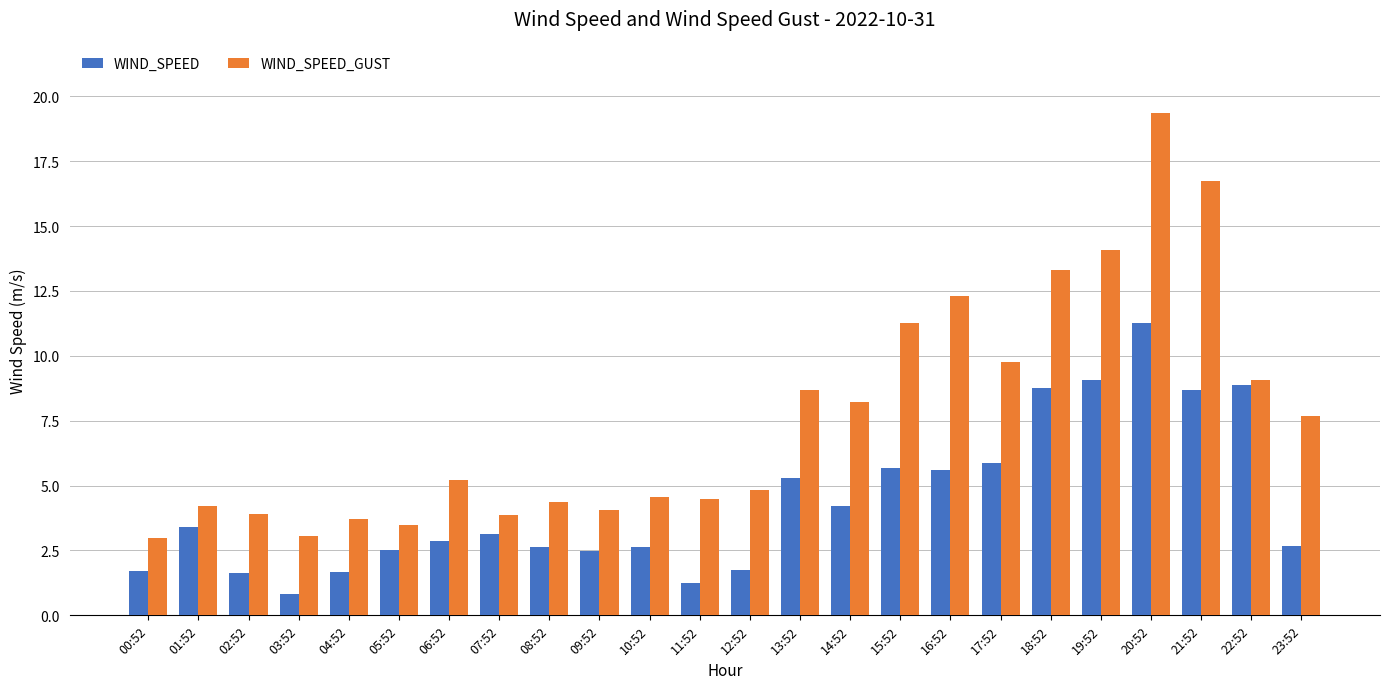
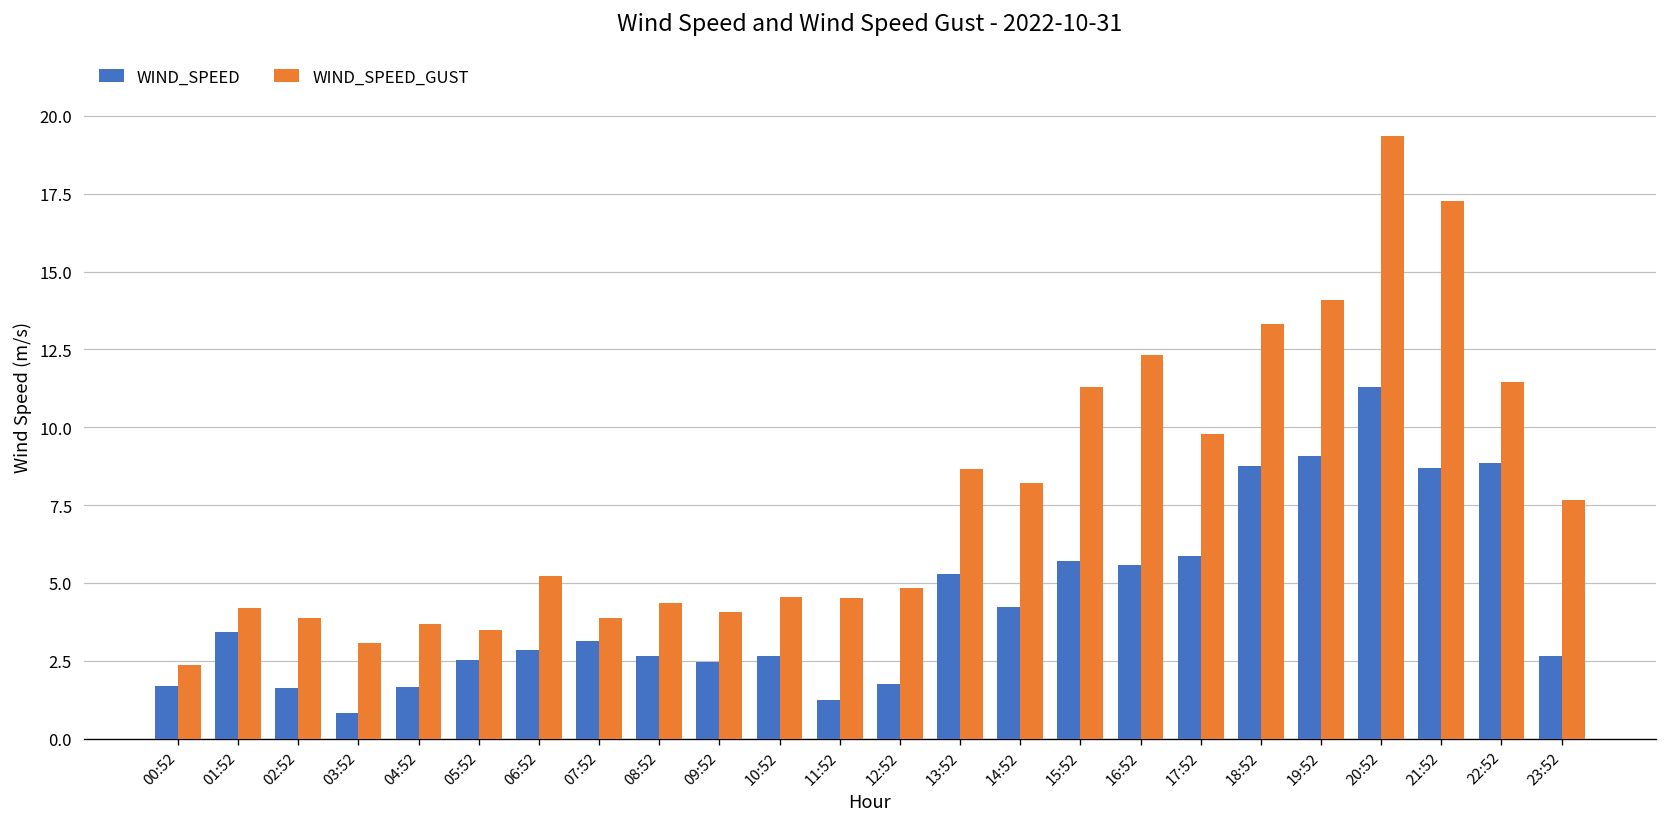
  {
    "WIND_SPEED": {
      "00:52": 1.7,
      "01:52": 3.4,
      "02:52": 1.6,
      "03:52": 0.8,
      "04:52": 1.7,
      "05:52": 2.5,
      "06:52": 2.9,
      "07:52": 3.1,
      "08:52": 2.6,
      "09:52": 2.5,
      "10:52": 2.6,
      "11:52": 1.3,
      "12:52": 1.8,
      "13:52": 5.3,
      "14:52": 4.2,
      "15:52": 5.7,
      "16:52": 5.6,
      "17:52": 5.9,
      "18:52": 8.8,
      "19:52": 9.1,
      "20:52": 11.3,
      "21:52": 8.7,
      "22:52": 8.9,
      "23:52": 2.7
    },
    "WIND_SPEED_GUST": {
-     "00:52": 3.0,
+     "00:52": 2.4,
      "01:52": 4.2,
      "02:52": 3.9,
      "03:52": 3.1,
      "04:52": 3.7,
      "05:52": 3.5,
      "06:52": 5.2,
      "07:52": 3.9,
      "08:52": 4.4,
      "09:52": 4.1,
      "10:52": 4.6,
      "11:52": 4.5,
      "12:52": 4.8,
      "13:52": 8.7,
      "14:52": 8.2,
      "15:52": 11.3,
      "16:52": 12.3,
      "17:52": 9.8,
      "18:52": 13.3,
      "19:52": 14.1,
      "20:52": 19.4,
-     "21:52": 16.8,
-     "22:52": 9.1,
+     "21:52": 17.3,
+     "22:52": 11.4,
      "23:52": 7.7
    }
  }
